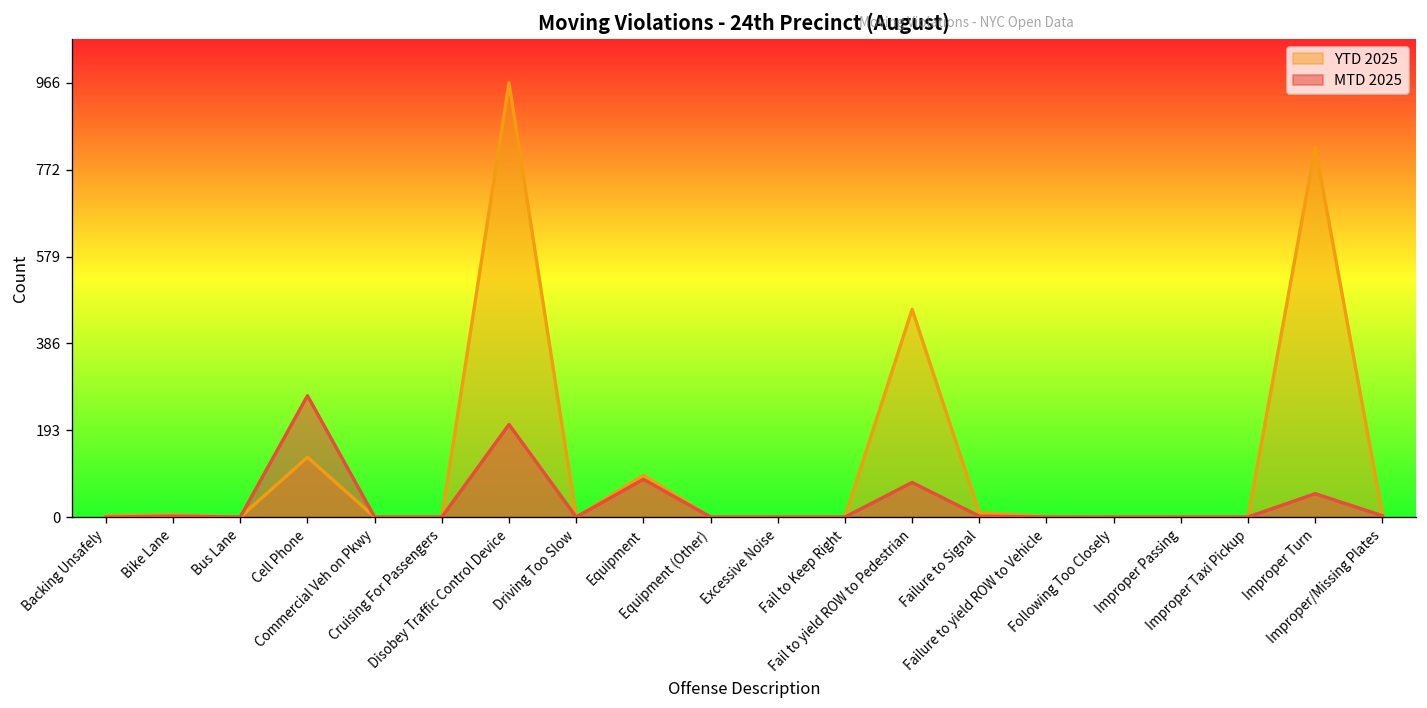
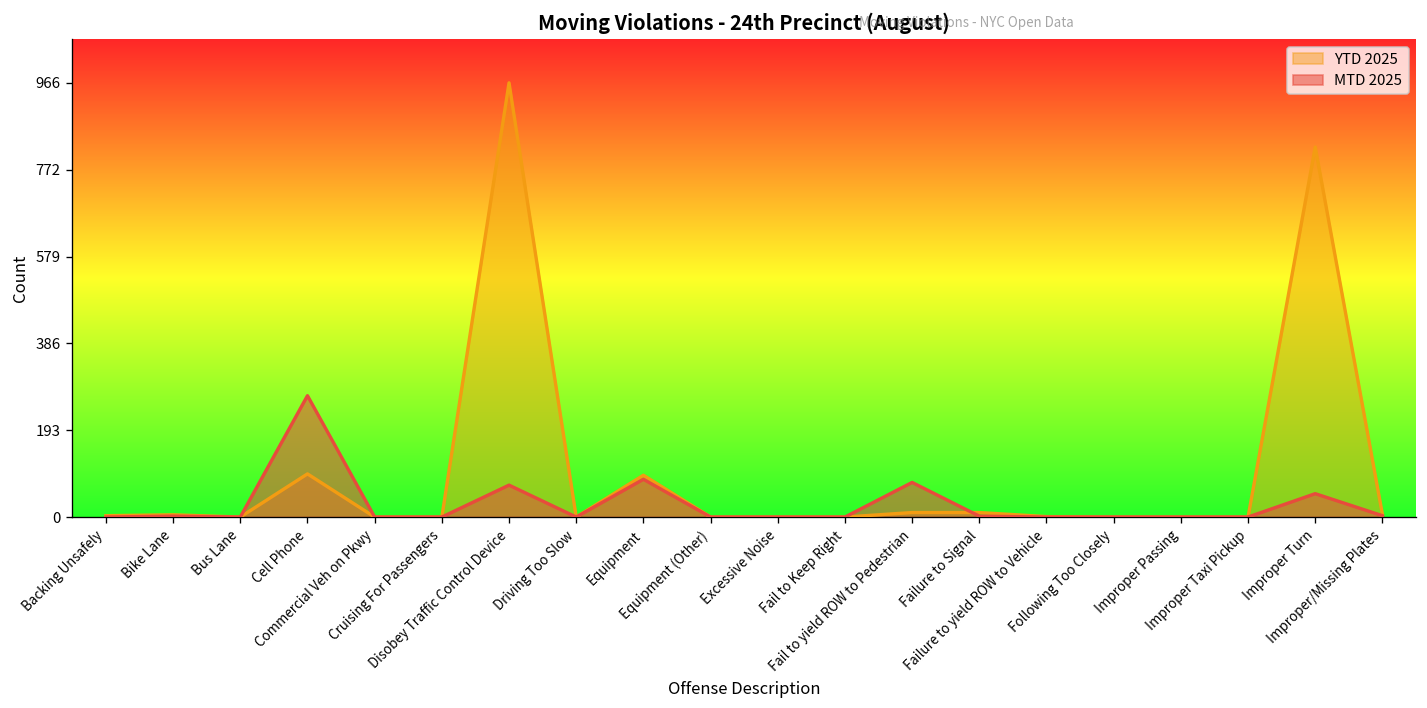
  {
    "YTD 2025": {
-     "Cell Phone": 130,
+     "Cell Phone": 100,
      "Disobey Traffic Control Device": 970,
      "Equipment": 90,
-     "Fail to yield ROW to Pedestrian": 460,
+     "Fail to yield ROW to Pedestrian": 10,
      "Failure to Signal": 10,
      "Improper Turn": 820
    },
    "MTD 2025": {
      "Cell Phone": 270,
-     "Disobey Traffic Control Device": 210,
+     "Disobey Traffic Control Device": 70,
      "Equipment": 80,
      "Fail to yield ROW to Pedestrian": 80,
      "Failure to Signal": 0,
      "Improper Turn": 50
    }
  }
